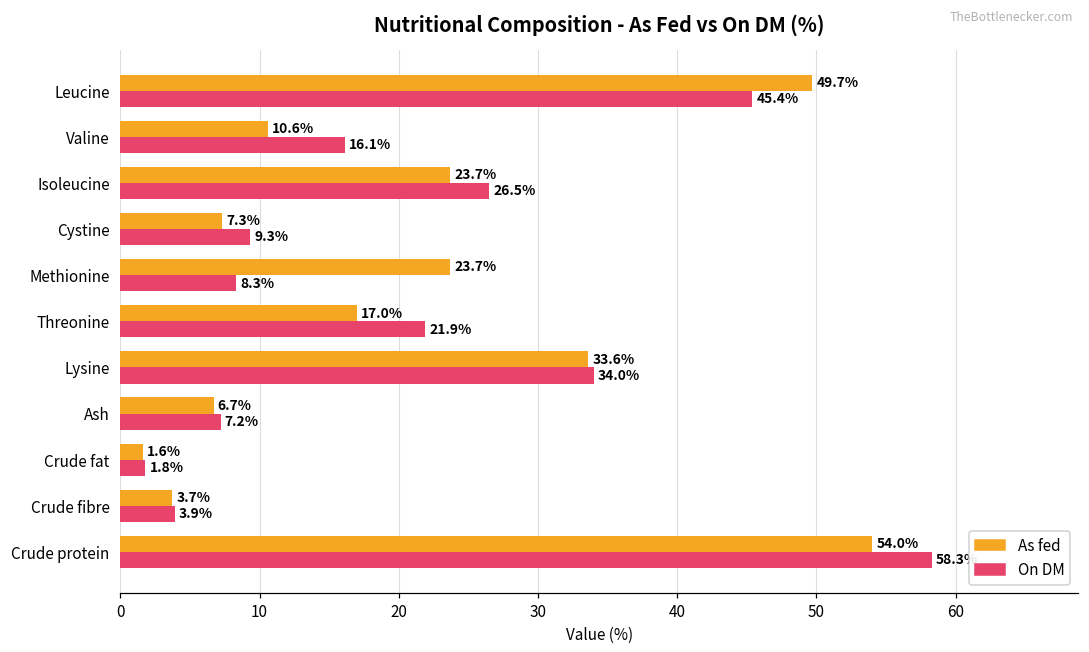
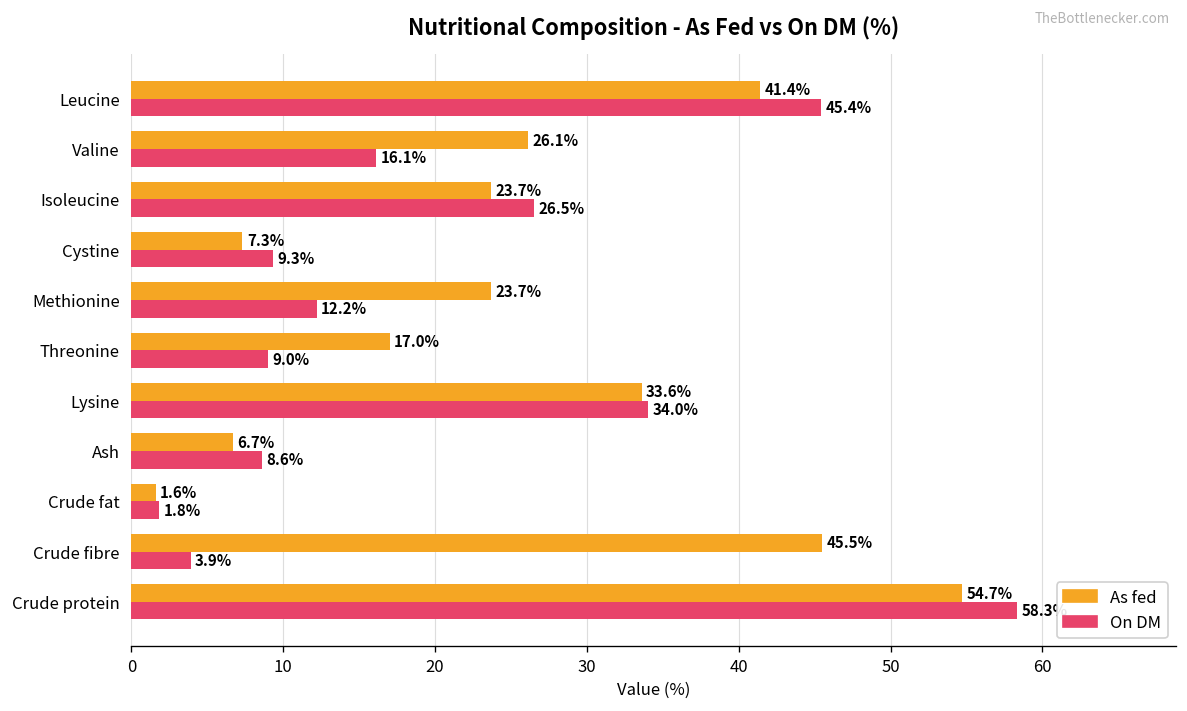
  {
    "As fed": {
-     "Leucine": "49.7%",
-     "Valine": "10.6%",
+     "Leucine": "41.4%",
+     "Valine": "26.1%",
      "Isoleucine": "23.7%",
      "Cystine": "7.3%",
      "Methionine": "23.7%",
      "Threonine": "17.0%",
      "Lysine": "33.6%",
      "Ash": "6.7%",
      "Crude fat": "1.6%",
-     "Crude fibre": "3.7%",
-     "Crude protein": "54.0%"
+     "Crude fibre": "45.5%",
+     "Crude protein": "54.7%"
    },
    "On DM": {
      "Leucine": "45.4%",
      "Valine": "16.1%",
      "Isoleucine": "26.5%",
      "Cystine": "9.3%",
-     "Methionine": "8.3%",
-     "Threonine": "21.9%",
+     "Methionine": "12.2%",
+     "Threonine": "9.0%",
      "Lysine": "34.0%",
-     "Ash": "7.2%",
+     "Ash": "8.6%",
      "Crude fat": "1.8%",
      "Crude fibre": "3.9%"
    }
  }
